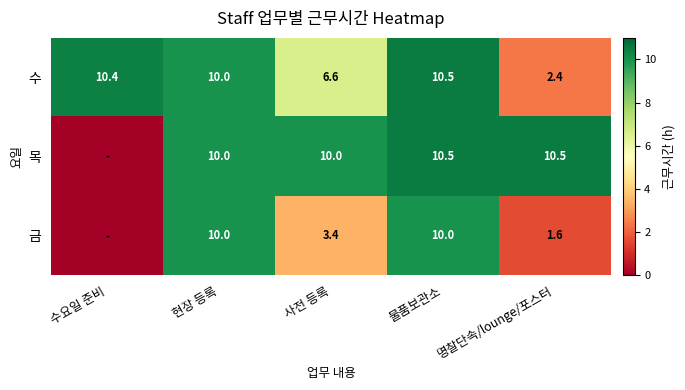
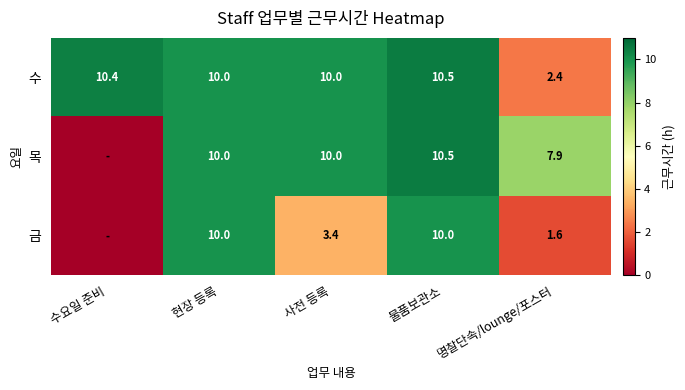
  {
    "수": {
      "수요일 준비": 10.4,
      "현장 등록": 10.0,
-     "사전 등록": 6.6,
+     "사전 등록": 10.0,
      "물품보관소": 10.5,
      "명찰단속/lounge/포스터": 2.4
    },
    "목": {
      "현장 등록": 10.0,
      "사전 등록": 10.0,
      "물품보관소": 10.5,
-     "명찰단속/lounge/포스터": 10.5
+     "명찰단속/lounge/포스터": 7.9
    },
    "금": {
      "현장 등록": 10.0,
      "사전 등록": 3.4,
      "물품보관소": 10.0,
      "명찰단속/lounge/포스터": 1.6
    }
  }
